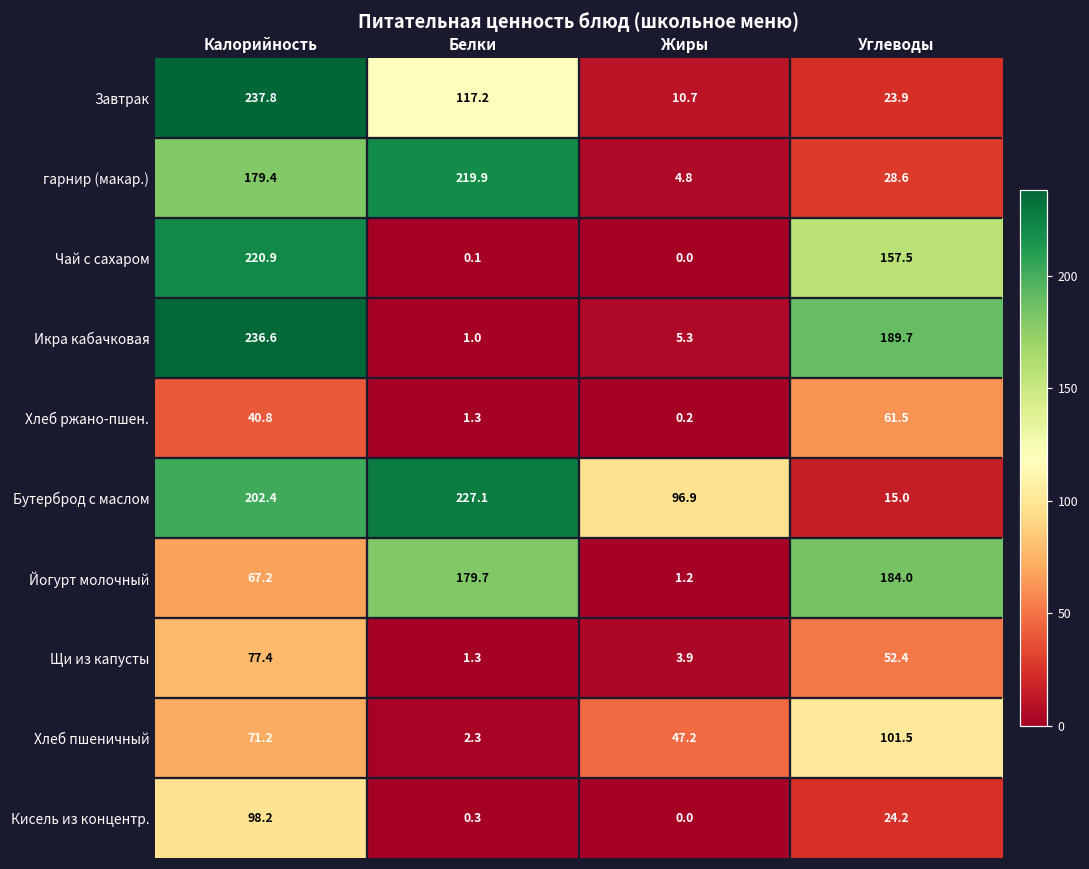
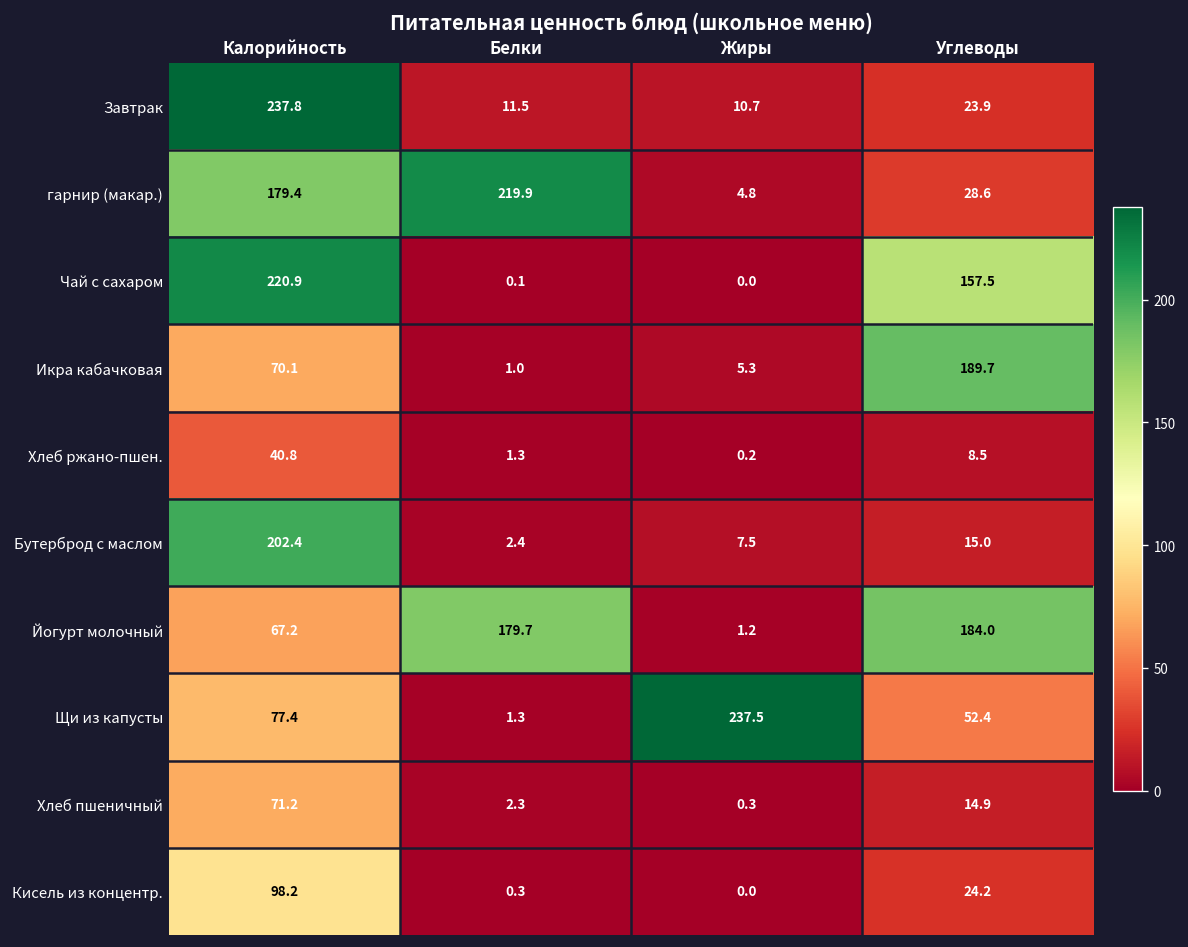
  {
    "Завтрак": {
      "Калорийность": 237.8,
-     "Белки": 117.2,
+     "Белки": 11.5,
      "Жиры": 10.7,
      "Углеводы": 23.9
    },
    "гарнир (макар.)": {
      "Калорийность": 179.4,
      "Белки": 219.9,
      "Жиры": 4.8,
      "Углеводы": 28.6
    },
    "Чай с сахаром": {
      "Калорийность": 220.9,
      "Белки": 0.1,
      "Жиры": 0.0,
      "Углеводы": 157.5
    },
    "Икра кабачковая": {
-     "Калорийность": 236.6,
+     "Калорийность": 70.1,
      "Белки": 1.0,
      "Жиры": 5.3,
      "Углеводы": 189.7
    },
    "Хлеб ржано-пшен.": {
      "Калорийность": 40.8,
      "Белки": 1.3,
      "Жиры": 0.2,
-     "Углеводы": 61.5
+     "Углеводы": 8.5
    },
    "Бутерброд с маслом": {
      "Калорийность": 202.4,
-     "Белки": 227.1,
-     "Жиры": 96.9,
+     "Белки": 2.4,
+     "Жиры": 7.5,
      "Углеводы": 15.0
    },
    "Йогурт молочный": {
      "Калорийность": 67.2,
      "Белки": 179.7,
      "Жиры": 1.2,
      "Углеводы": 184.0
    },
    "Щи из капусты": {
      "Калорийность": 77.4,
      "Белки": 1.3,
-     "Жиры": 3.9,
+     "Жиры": 237.5,
      "Углеводы": 52.4
    },
    "Хлеб пшеничный": {
      "Калорийность": 71.2,
      "Белки": 2.3,
-     "Жиры": 47.2,
-     "Углеводы": 101.5
+     "Жиры": 0.3,
+     "Углеводы": 14.9
    },
    "Кисель из концентр.": {
      "Калорийность": 98.2,
      "Белки": 0.3,
      "Жиры": 0.0,
      "Углеводы": 24.2
    }
  }
